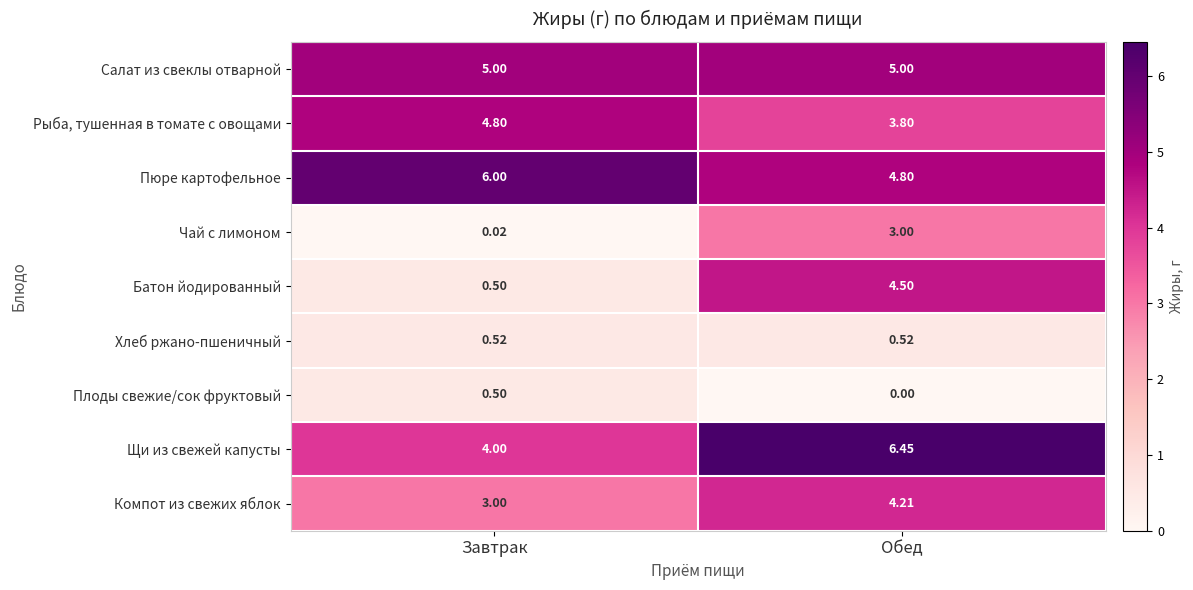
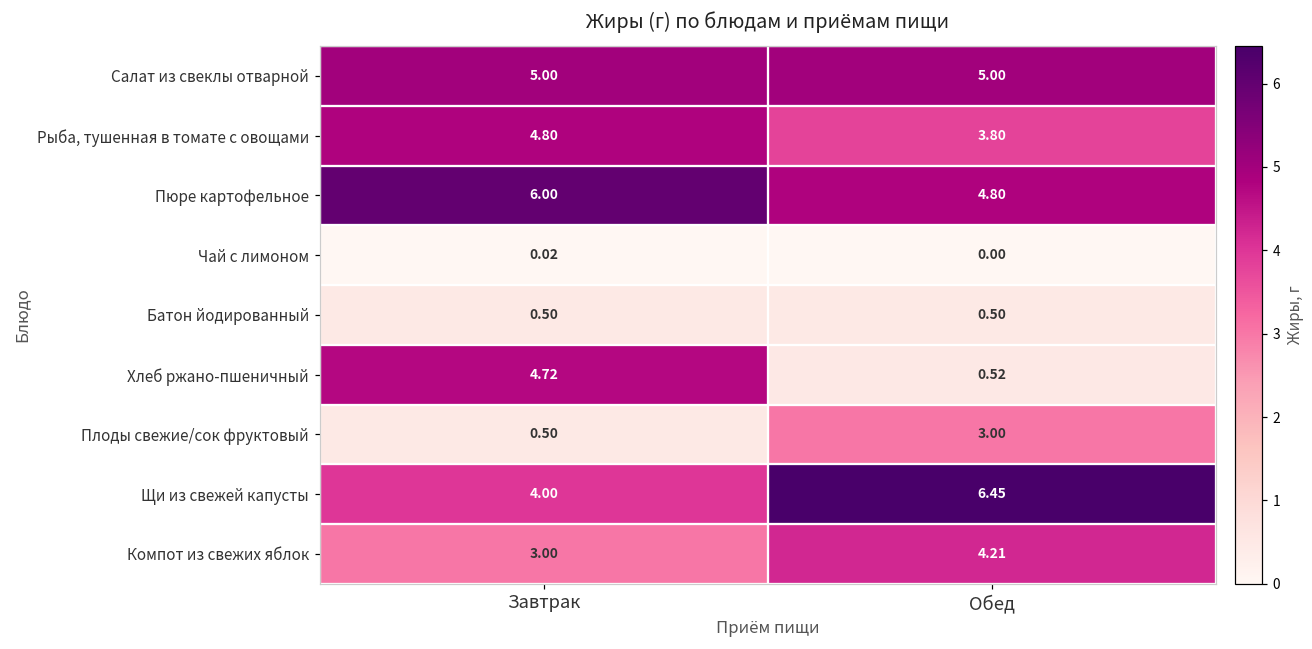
  {
    "Салат из свеклы отварной": {
      "Завтрак": 5.00,
      "Обед": 5.00
    },
    "Рыба, тушенная в томате с овощами": {
      "Завтрак": 4.80,
      "Обед": 3.80
    },
    "Пюре картофельное": {
      "Завтрак": 6.00,
      "Обед": 4.80
    },
    "Чай с лимоном": {
      "Завтрак": 0.02,
-     "Обед": 3.00
+     "Обед": 0.00
    },
    "Батон йодированный": {
      "Завтрак": 0.50,
-     "Обед": 4.50
+     "Обед": 0.50
    },
    "Хлеб ржано-пшеничный": {
-     "Завтрак": 0.52,
+     "Завтрак": 4.72,
      "Обед": 0.52
    },
    "Плоды свежие/сок фруктовый": {
      "Завтрак": 0.50,
-     "Обед": 0.00
+     "Обед": 3.00
    },
    "Щи из свежей капусты": {
      "Завтрак": 4.00,
      "Обед": 6.45
    },
    "Компот из свежих яблок": {
      "Завтрак": 3.00,
      "Обед": 4.21
    }
  }
